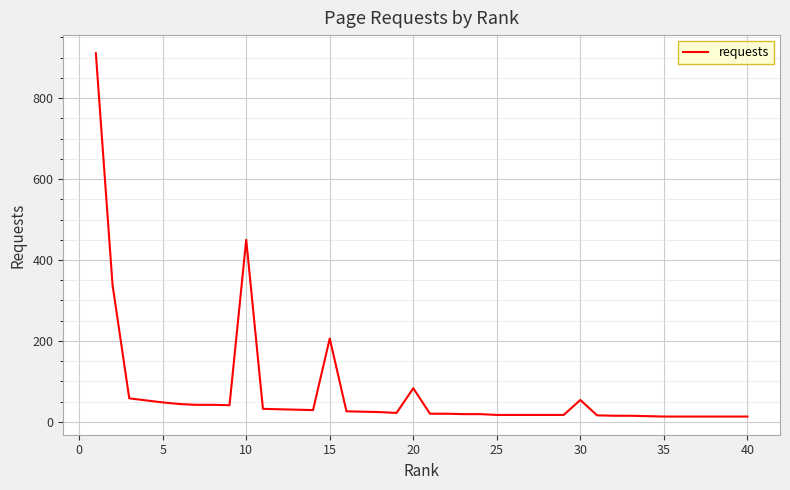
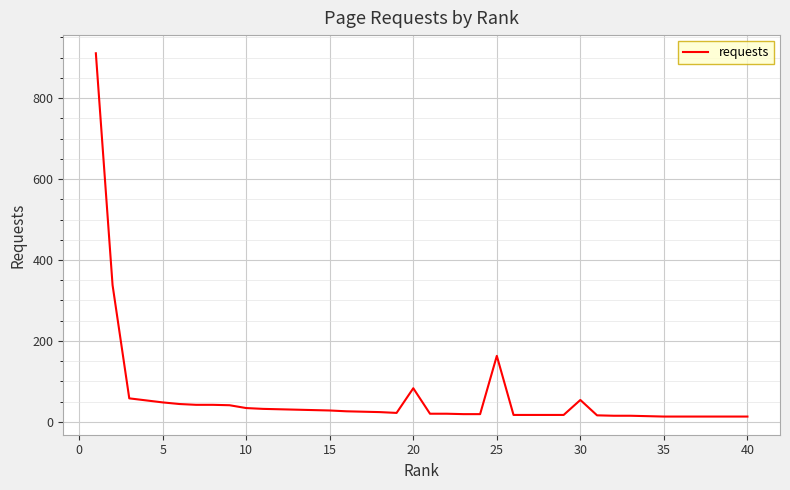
  {
    "5": 50,
-   "10": 450,
-   "15": 210,
+   "10": 30,
+   "15": 30,
    "20": 80,
-   "25": 20,
+   "25": 160,
    "30": 50,
    "35": 10,
    "40": 10
  }
